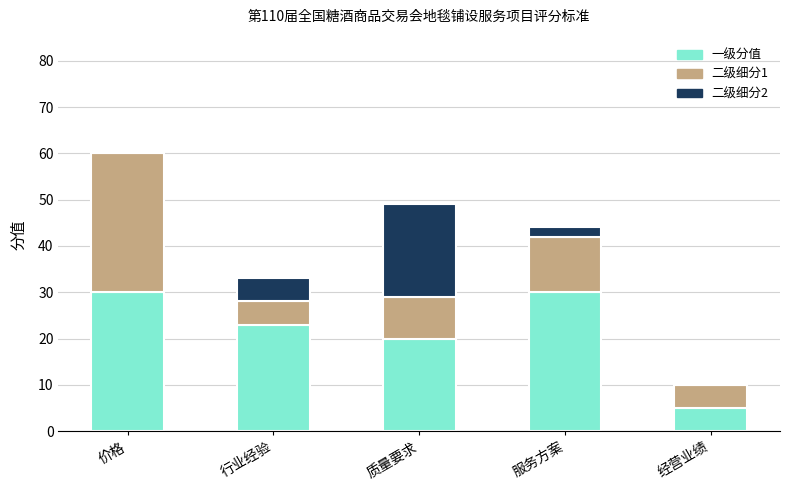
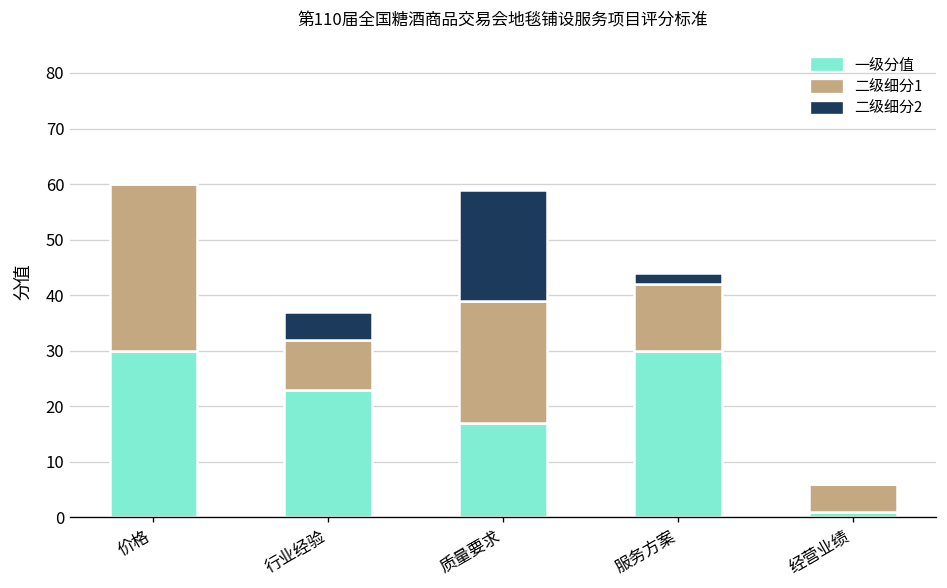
  {
    "一级分值": {
      "价格": 30,
      "行业经验": 23,
-     "质量要求": 20,
+     "质量要求": 17,
      "服务方案": 30,
-     "经营业绩": 5
+     "经营业绩": 1
    },
    "二级细分1": {
      "价格": 30,
-     "行业经验": 5,
-     "质量要求": 9,
+     "行业经验": 9,
+     "质量要求": 22,
      "服务方案": 12,
      "经营业绩": 5
    },
    "二级细分2": {
      "价格": 0,
      "行业经验": 5,
      "质量要求": 20,
      "服务方案": 2,
      "经营业绩": 0
    }
  }
